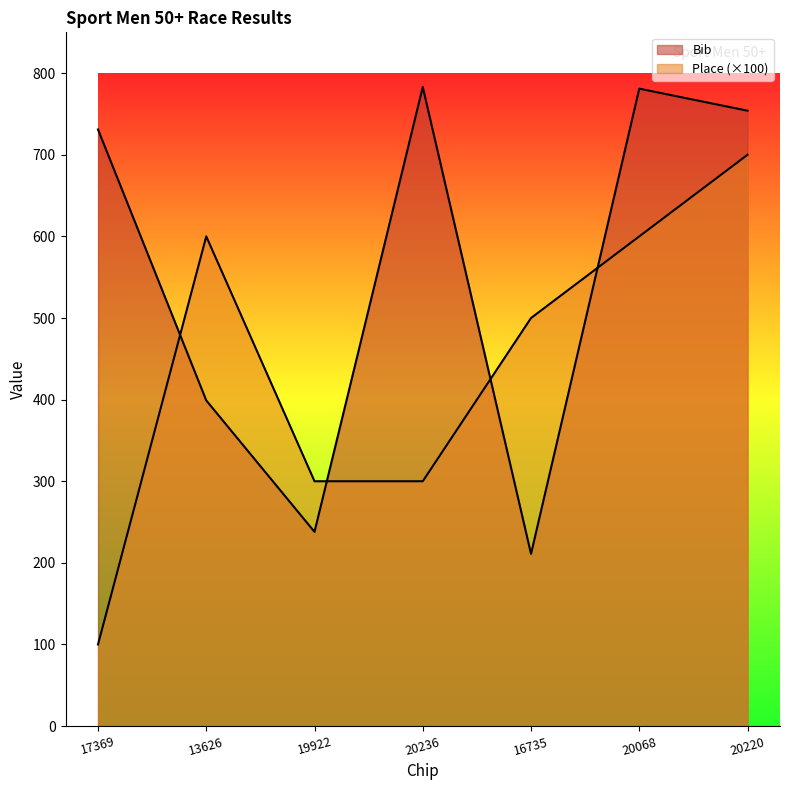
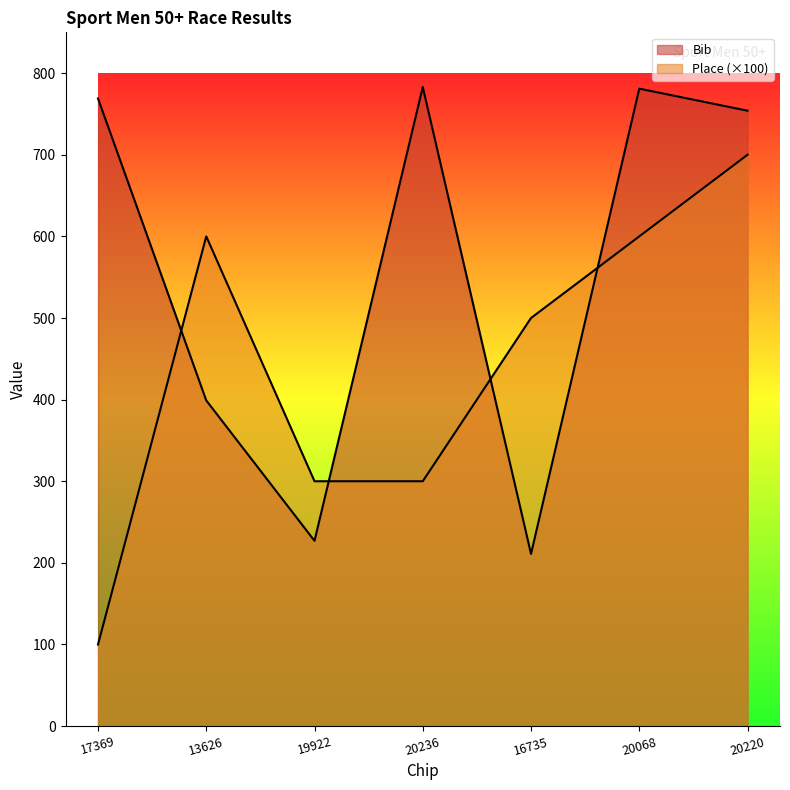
  {
    "Bib": {
-     "17369": 730,
+     "17369": 770,
      "13626": 400,
-     "19922": 240,
+     "19922": 230,
      "20236": 780,
      "16735": 210,
      "20068": 780,
      "20220": 750
    },
    "Place (×100)": {
      "17369": 100,
      "13626": 600,
      "19922": 300,
      "20236": 300,
      "16735": 500,
      "20068": 600,
      "20220": 700
    }
  }
